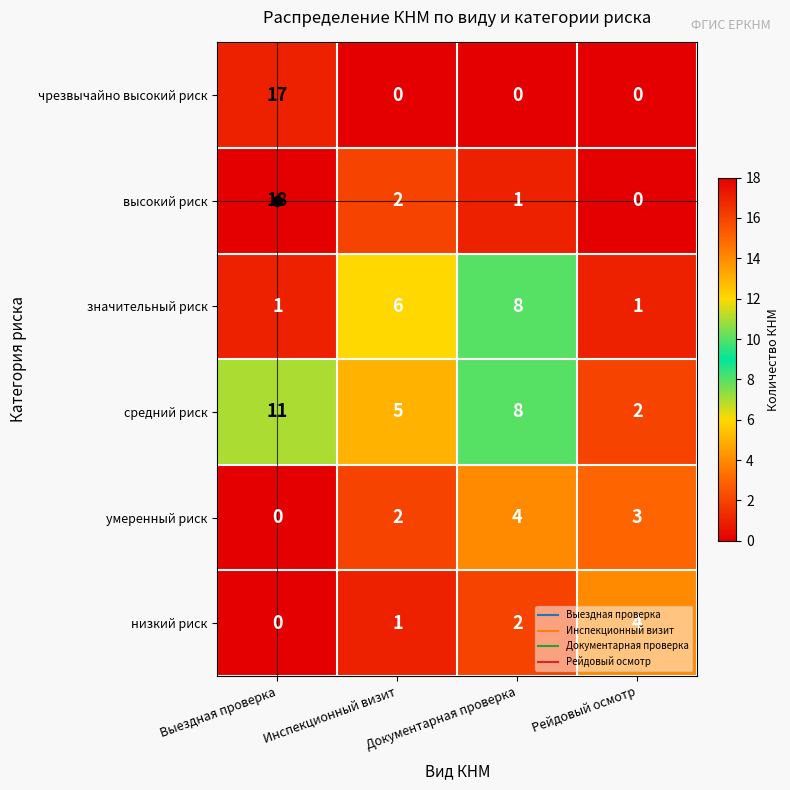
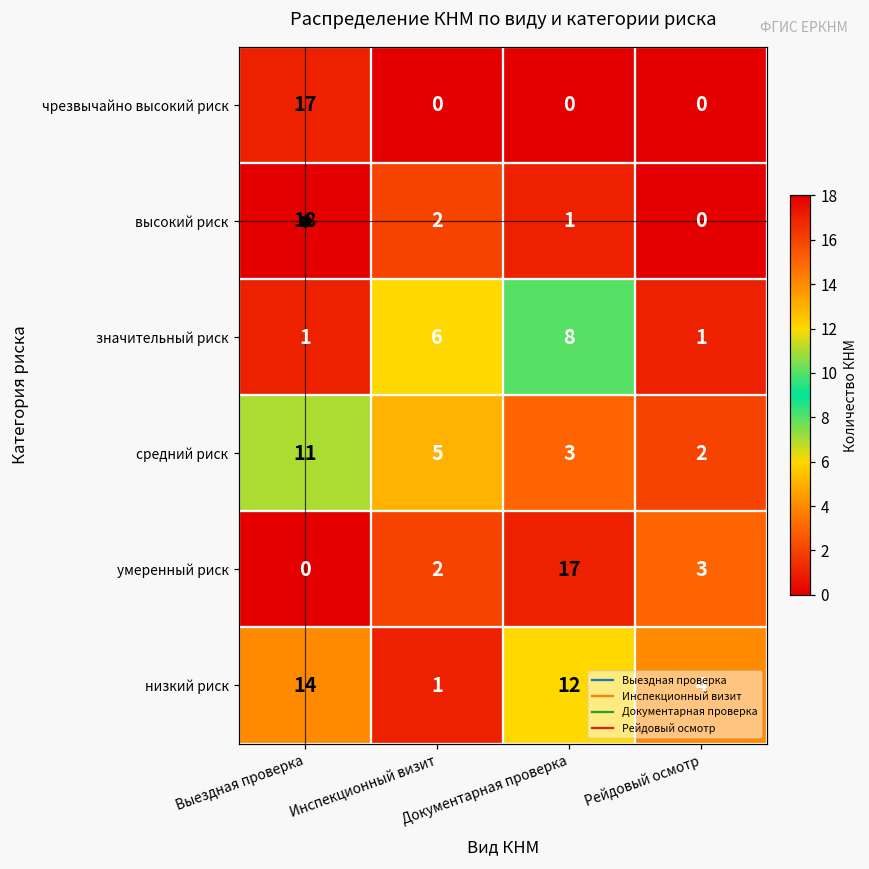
  {
    "чрезвычайно высокий риск": {
      "Выездная проверка": 17,
      "Инспекционный визит": 0,
      "Документарная проверка": 0,
      "Рейдовый осмотр": 0
    },
    "высокий риск": {
      "Инспекционный визит": 2,
      "Документарная проверка": 1,
      "Рейдовый осмотр": 0
    },
    "значительный риск": {
      "Выездная проверка": 1,
      "Инспекционный визит": 6,
      "Документарная проверка": 8,
      "Рейдовый осмотр": 1
    },
    "средний риск": {
      "Выездная проверка": 11,
      "Инспекционный визит": 5,
-     "Документарная проверка": 8,
+     "Документарная проверка": 3,
      "Рейдовый осмотр": 2
    },
    "умеренный риск": {
      "Выездная проверка": 0,
      "Инспекционный визит": 2,
-     "Документарная проверка": 4,
+     "Документарная проверка": 17,
      "Рейдовый осмотр": 3
    },
    "низкий риск": {
-     "Выездная проверка": 0,
+     "Выездная проверка": 14,
      "Инспекционный визит": 1,
-     "Документарная проверка": 2
+     "Документарная проверка": 12
    }
  }
